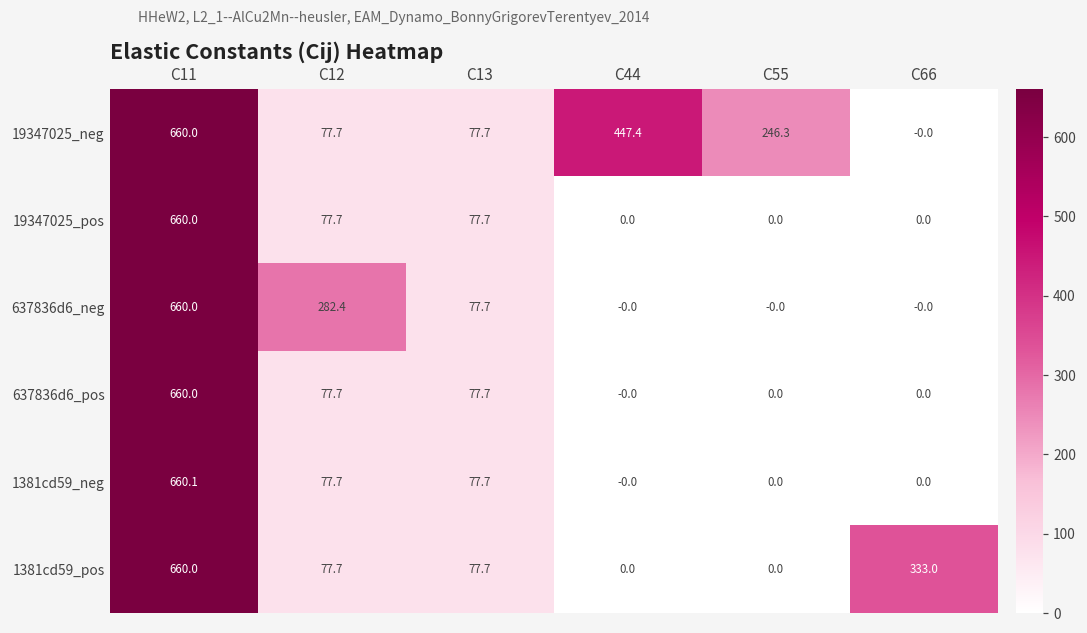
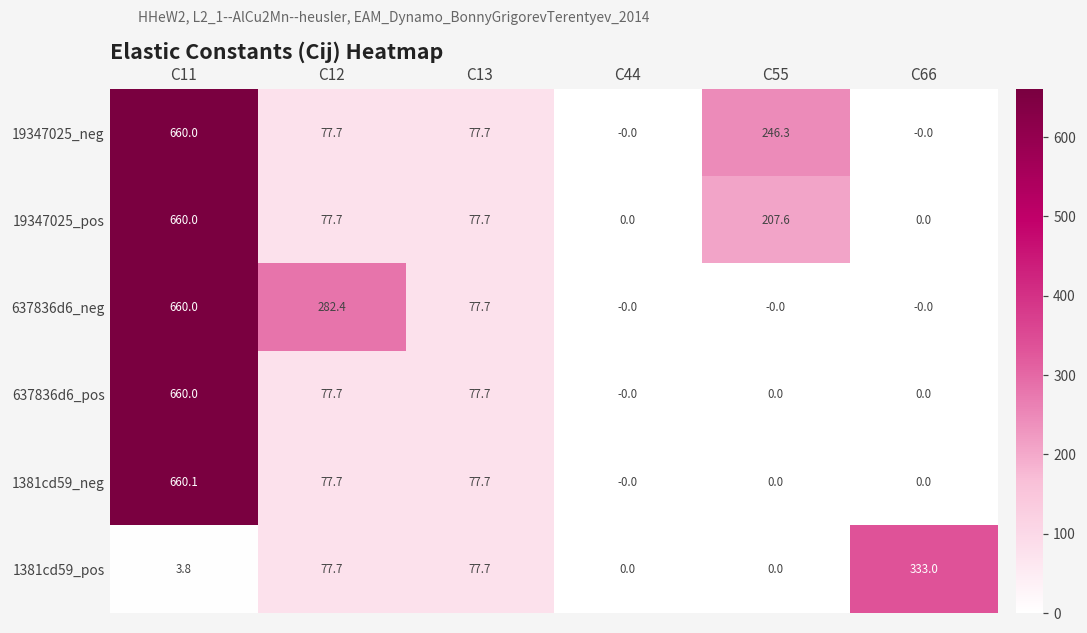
  {
    "19347025_neg": {
      "C11": 660.0,
      "C12": 77.7,
      "C13": 77.7,
-     "C44": 447.4,
+     "C44": -0.0,
      "C55": 246.3,
      "C66": -0.0
    },
    "19347025_pos": {
      "C11": 660.0,
      "C12": 77.7,
      "C13": 77.7,
      "C44": 0.0,
-     "C55": 0.0,
+     "C55": 207.6,
      "C66": 0.0
    },
    "637836d6_neg": {
      "C11": 660.0,
      "C12": 282.4,
      "C13": 77.7,
      "C44": -0.0,
      "C55": -0.0,
      "C66": -0.0
    },
    "637836d6_pos": {
      "C11": 660.0,
      "C12": 77.7,
      "C13": 77.7,
      "C44": -0.0,
      "C55": 0.0,
      "C66": 0.0
    },
    "1381cd59_neg": {
      "C11": 660.1,
      "C12": 77.7,
      "C13": 77.7,
      "C44": -0.0,
      "C55": 0.0,
      "C66": 0.0
    },
    "1381cd59_pos": {
-     "C11": 660.0,
+     "C11": 3.8,
      "C12": 77.7,
      "C13": 77.7,
      "C44": 0.0,
      "C55": 0.0,
      "C66": 333.0
    }
  }
